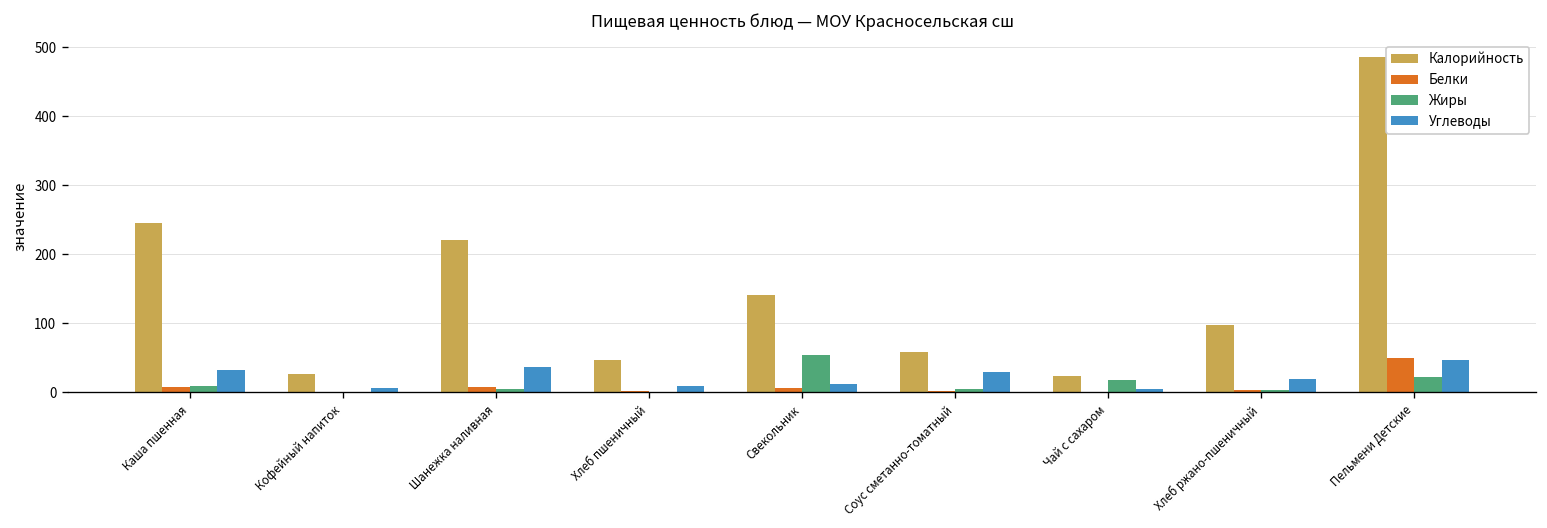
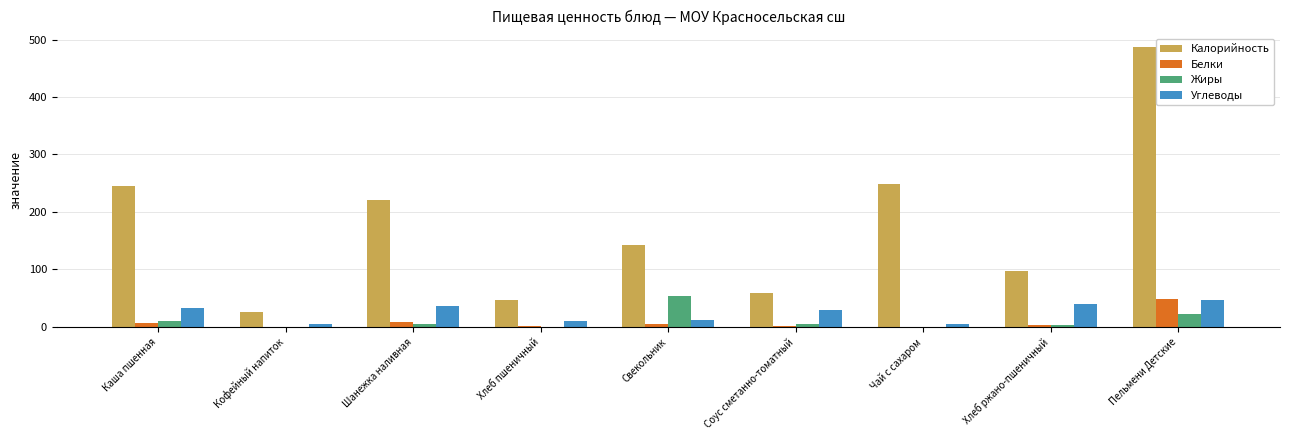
  {
    "Калорийность": {
      "Каша пшенная": 250,
      "Кофейный напиток": 30,
      "Шанежка наливная": 220,
      "Хлеб пшеничный": 50,
      "Свекольник": 140,
      "Соус сметанно-томатный": 60,
-     "Чай с сахаром": 20,
+     "Чай с сахаром": 250,
      "Хлеб ржано-пшеничный": 100,
      "Пельмени Детские": 490
    },
    "Белки": {
      "Каша пшенная": 10,
      "Шанежка наливная": 10,
      "Свекольник": 10,
      "Пельмени Детские": 50
    },
    "Жиры": {
      "Каша пшенная": 10,
      "Шанежка наливная": 0,
      "Свекольник": 50,
-     "Чай с сахаром": 20,
+     "Чай с сахаром": 0,
      "Пельмени Детские": 20
    },
    "Углеводы": {
      "Каша пшенная": 30,
      "Кофейный напиток": 10,
      "Шанежка наливная": 40,
      "Хлеб пшеничный": 10,
      "Свекольник": 10,
      "Соус сметанно-томатный": 30,
      "Чай с сахаром": 10,
-     "Хлеб ржано-пшеничный": 20,
+     "Хлеб ржано-пшеничный": 40,
      "Пельмени Детские": 50
    }
  }
